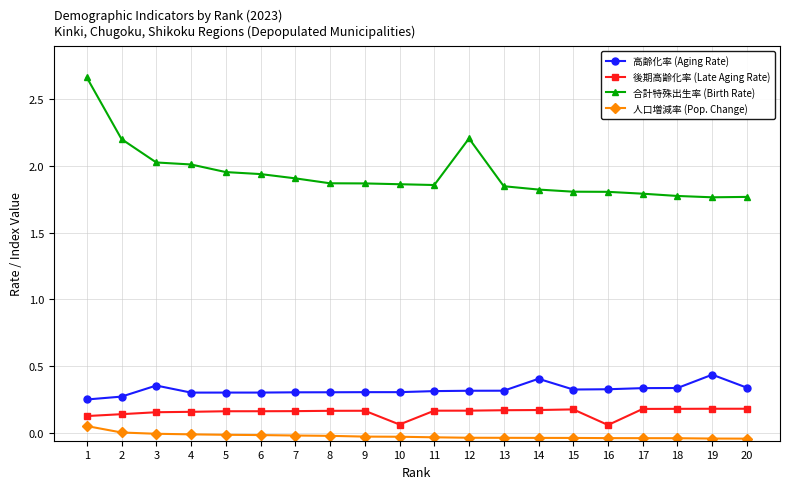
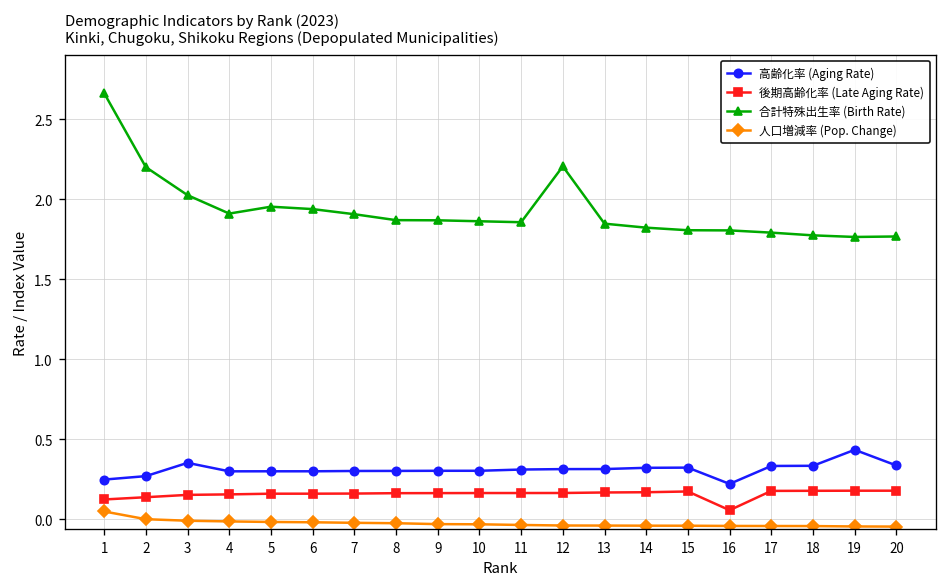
  {
    "高齢化率 (Aging Rate)": {
      "1": 0.25,
      "2": 0.27,
      "3": 0.35,
      "4": 0.30,
      "5": 0.30,
      "6": 0.30,
      "7": 0.30,
      "8": 0.30,
      "9": 0.30,
      "10": 0.30,
      "11": 0.31,
      "12": 0.31,
      "13": 0.31,
-     "14": 0.40,
+     "14": 0.32,
      "15": 0.32,
-     "16": 0.33,
+     "16": 0.22,
      "17": 0.33,
      "18": 0.34,
      "19": 0.43,
      "20": 0.34
    },
    "後期高齢化率 (Late Aging Rate)": {
      "1": 0.12,
      "2": 0.14,
      "3": 0.15,
      "4": 0.16,
      "5": 0.16,
      "6": 0.16,
      "7": 0.16,
      "8": 0.16,
      "9": 0.16,
-     "10": 0.06,
+     "10": 0.16,
      "11": 0.17,
      "12": 0.17,
      "13": 0.17,
      "14": 0.17,
      "15": 0.17,
      "16": 0.06,
      "17": 0.18,
      "18": 0.18,
      "19": 0.18,
      "20": 0.18
    },
    "合計特殊出生率 (Birth Rate)": {
      "1": 2.66,
      "2": 2.20,
      "3": 2.03,
-     "4": 2.01,
+     "4": 1.91,
      "5": 1.95,
      "6": 1.94,
      "7": 1.91,
      "8": 1.87,
      "9": 1.87,
      "10": 1.86,
      "11": 1.86,
      "12": 2.21,
      "13": 1.85,
      "14": 1.82,
      "15": 1.81,
      "16": 1.81,
      "17": 1.79,
      "18": 1.77,
      "19": 1.76,
      "20": 1.77
    },
    "人口増減率 (Pop. Change)": {
      "1": 0.05,
      "2": 0.00,
      "3": -0.01,
      "4": -0.01,
      "5": -0.02,
      "6": -0.02,
      "7": -0.02,
      "8": -0.02,
      "9": -0.03,
      "10": -0.03,
      "11": -0.03,
      "12": -0.04,
      "13": -0.04,
      "14": -0.04,
      "15": -0.04,
      "16": -0.04,
      "17": -0.04,
      "18": -0.04,
      "19": -0.04,
      "20": -0.04
    }
  }
